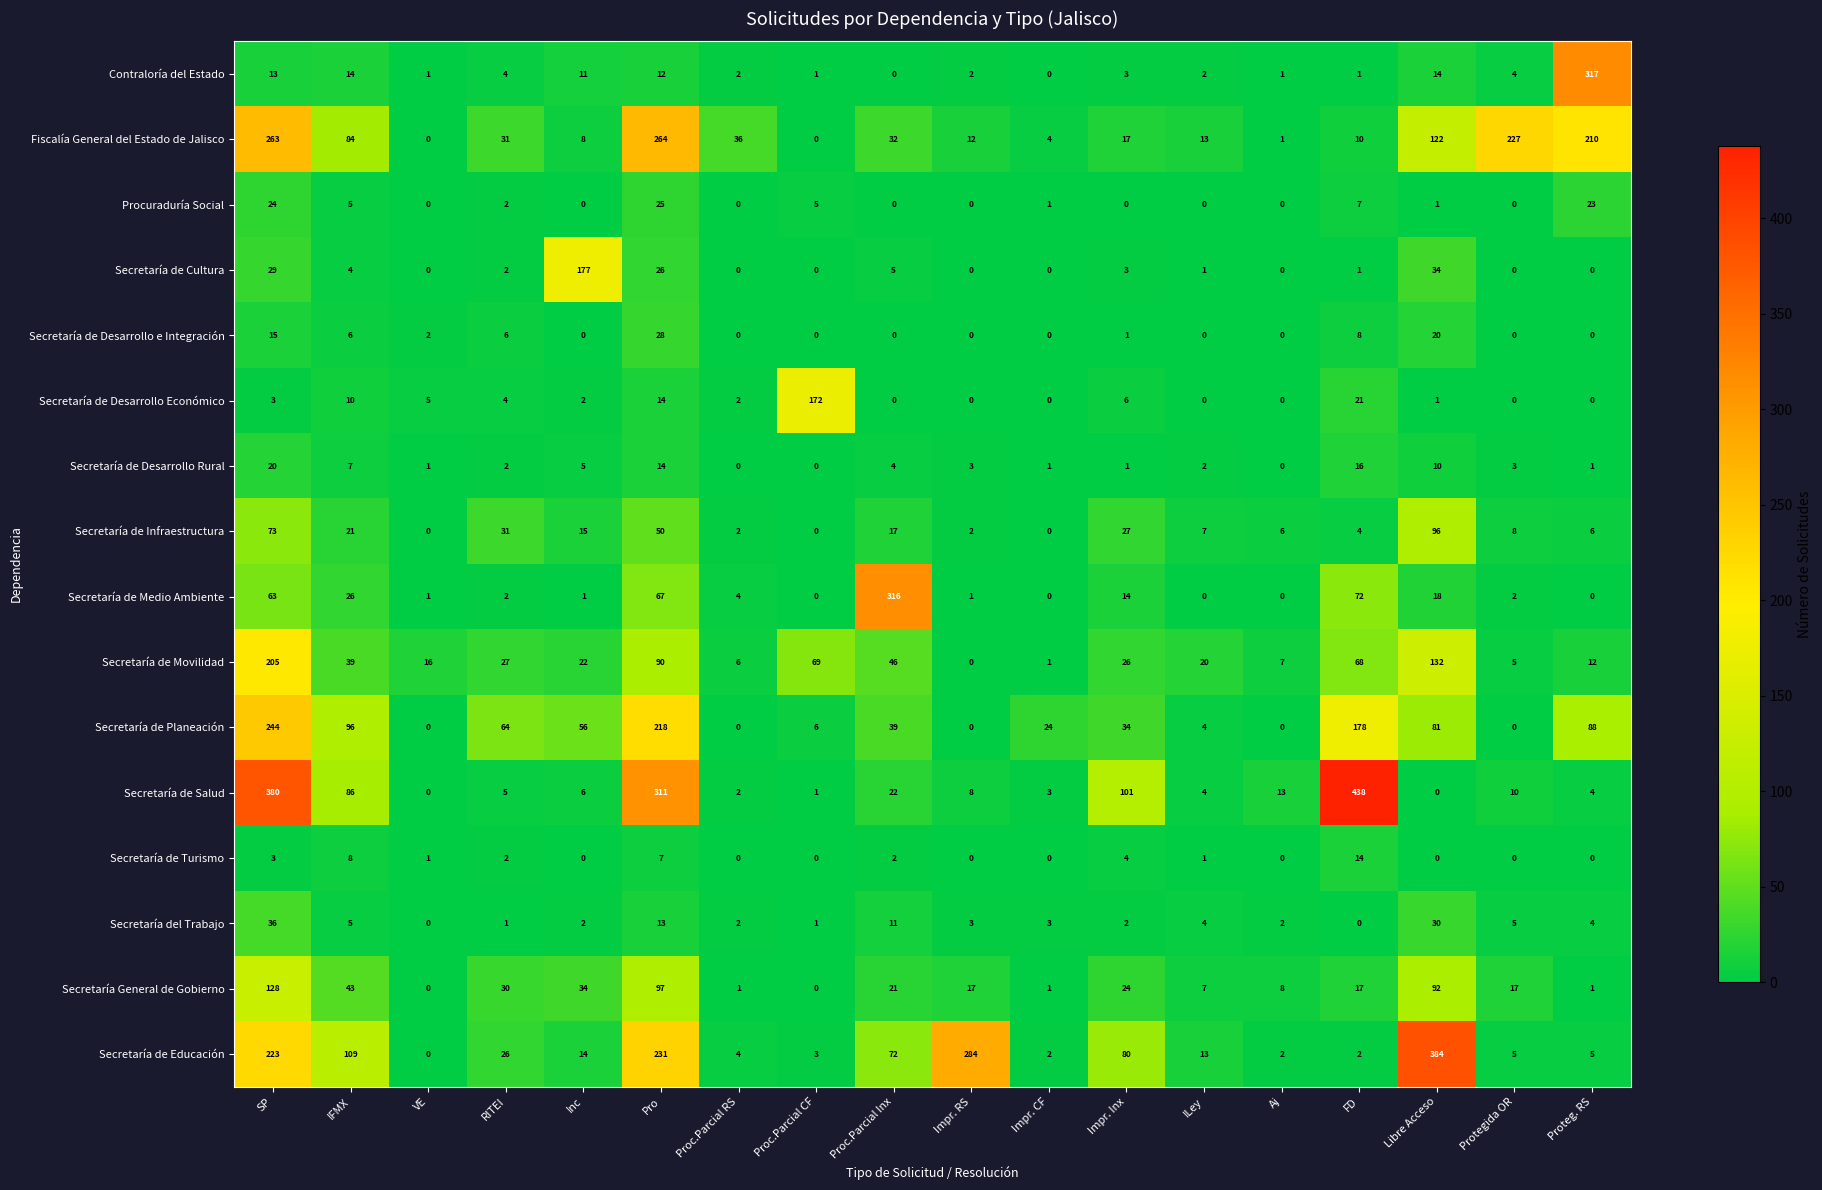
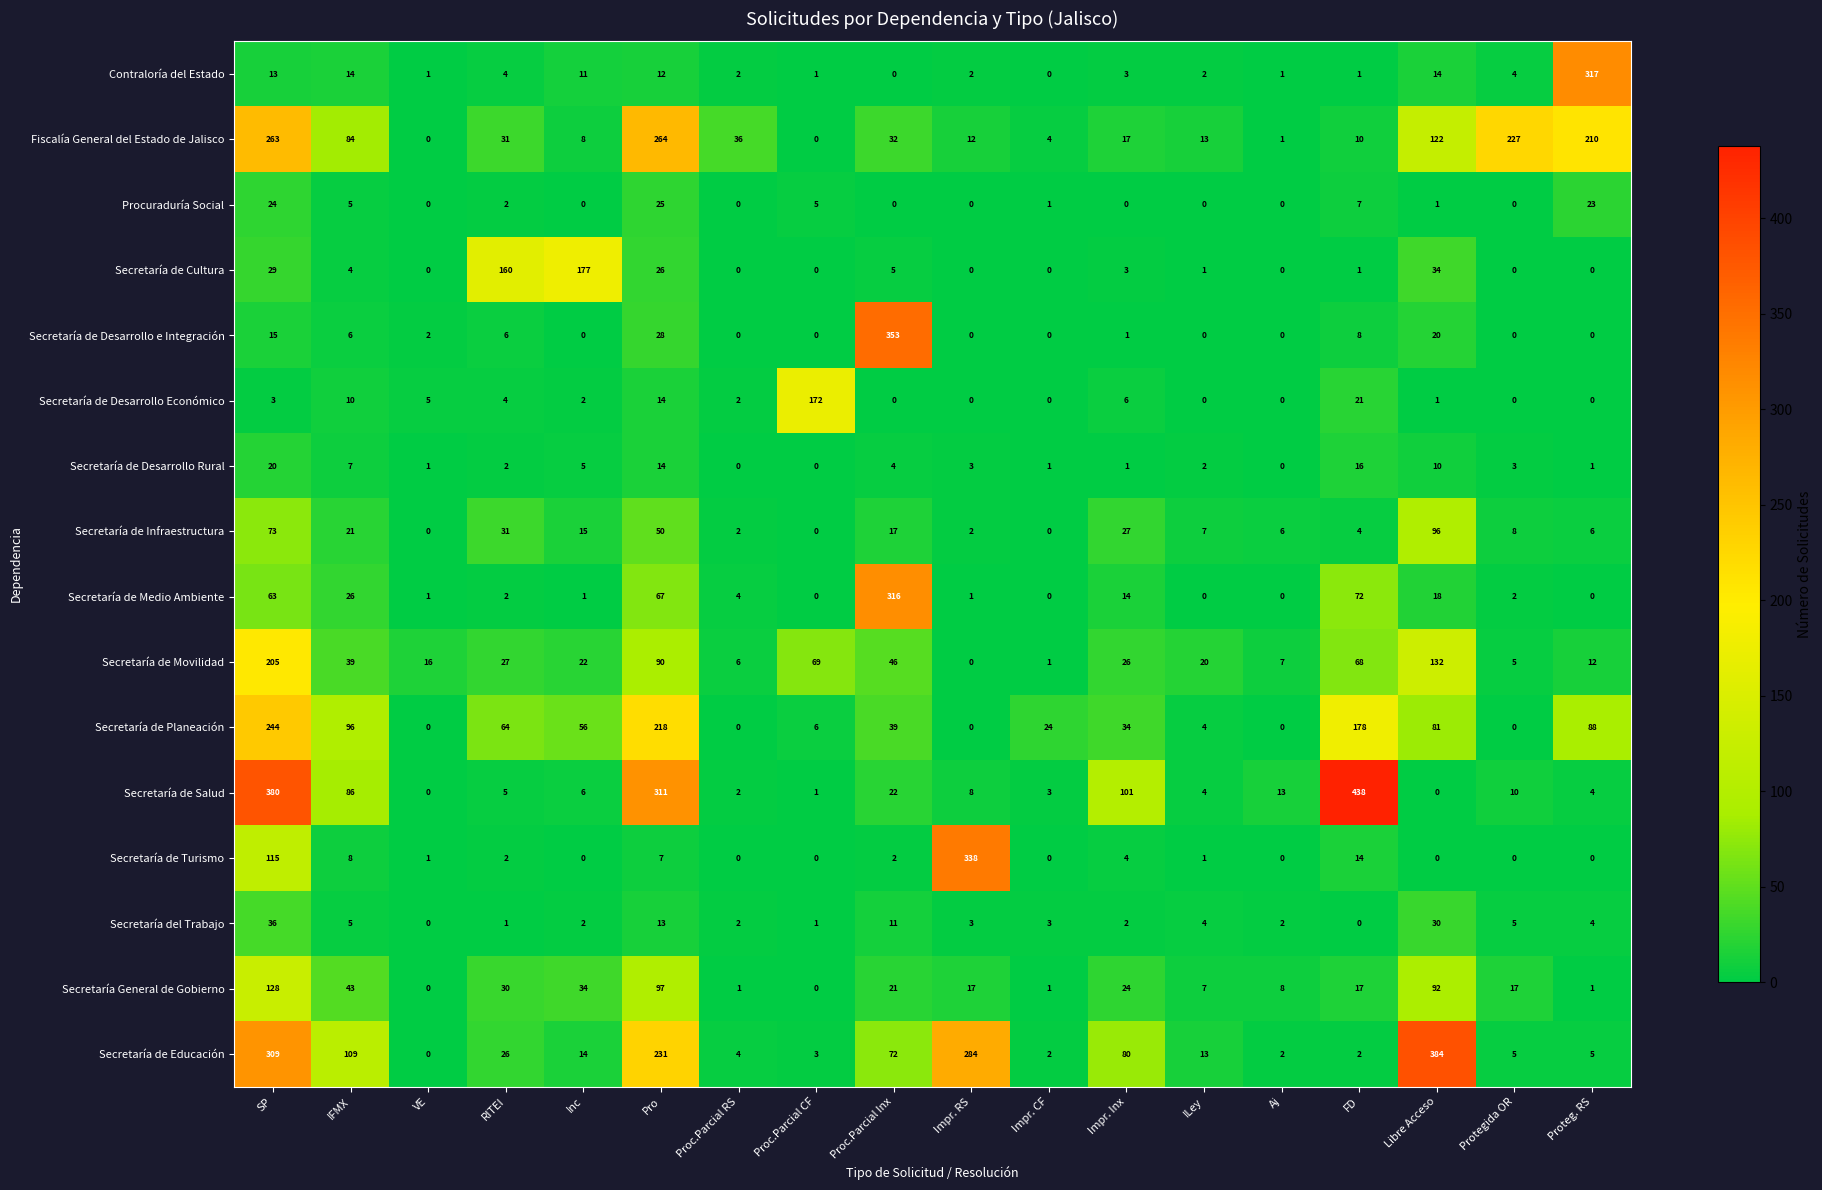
  {
    "Secretaría de Cultura": {
      "SP": 29,
      "IFMX": 4,
      "VE": 0,
-     "RITEI": 2,
+     "RITEI": 160,
      "Inc": 177,
      "Pro": 26,
      "Proc.Parcial RS": 0,
      "Proc.Parcial CF": 0,
      "Proc.Parcial Inx": 5,
      "Impr. RS": 0,
      "Impr. CF": 0,
      "Impr. Inx": 3,
      "ILey": 1,
      "Aj": 0,
      "FD": 1,
      "Libre Acceso": 34,
      "Protegida OR": 0,
      "Proteg. RS": 0
    },
    "Secretaría de Desarrollo e Integración": {
      "SP": 15,
      "IFMX": 6,
      "VE": 2,
      "RITEI": 6,
      "Inc": 0,
      "Pro": 28,
      "Proc.Parcial RS": 0,
      "Proc.Parcial CF": 0,
-     "Proc.Parcial Inx": 0,
+     "Proc.Parcial Inx": 353,
      "Impr. RS": 0,
      "Impr. CF": 0,
      "Impr. Inx": 1,
      "ILey": 0,
      "Aj": 0,
      "FD": 8,
      "Libre Acceso": 20,
      "Protegida OR": 0,
      "Proteg. RS": 0
    },
    "Secretaría de Turismo": {
-     "SP": 3,
+     "SP": 115,
      "IFMX": 8,
      "VE": 1,
      "RITEI": 2,
      "Inc": 0,
      "Pro": 7,
      "Proc.Parcial RS": 0,
      "Proc.Parcial CF": 0,
      "Proc.Parcial Inx": 2,
-     "Impr. RS": 0,
+     "Impr. RS": 338,
      "Impr. CF": 0,
      "Impr. Inx": 4,
      "ILey": 1,
      "Aj": 0,
      "FD": 14,
      "Libre Acceso": 0,
      "Protegida OR": 0,
      "Proteg. RS": 0
    },
    "Secretaría de Educación": {
-     "SP": 223,
+     "SP": 309,
      "IFMX": 109,
      "VE": 0,
      "RITEI": 26,
      "Inc": 14,
      "Pro": 231,
      "Proc.Parcial RS": 4,
      "Proc.Parcial CF": 3,
      "Proc.Parcial Inx": 72,
      "Impr. RS": 284,
      "Impr. CF": 2,
      "Impr. Inx": 80,
      "ILey": 13,
      "Aj": 2,
      "FD": 2,
      "Libre Acceso": 384,
      "Protegida OR": 5,
      "Proteg. RS": 5
    }
  }
